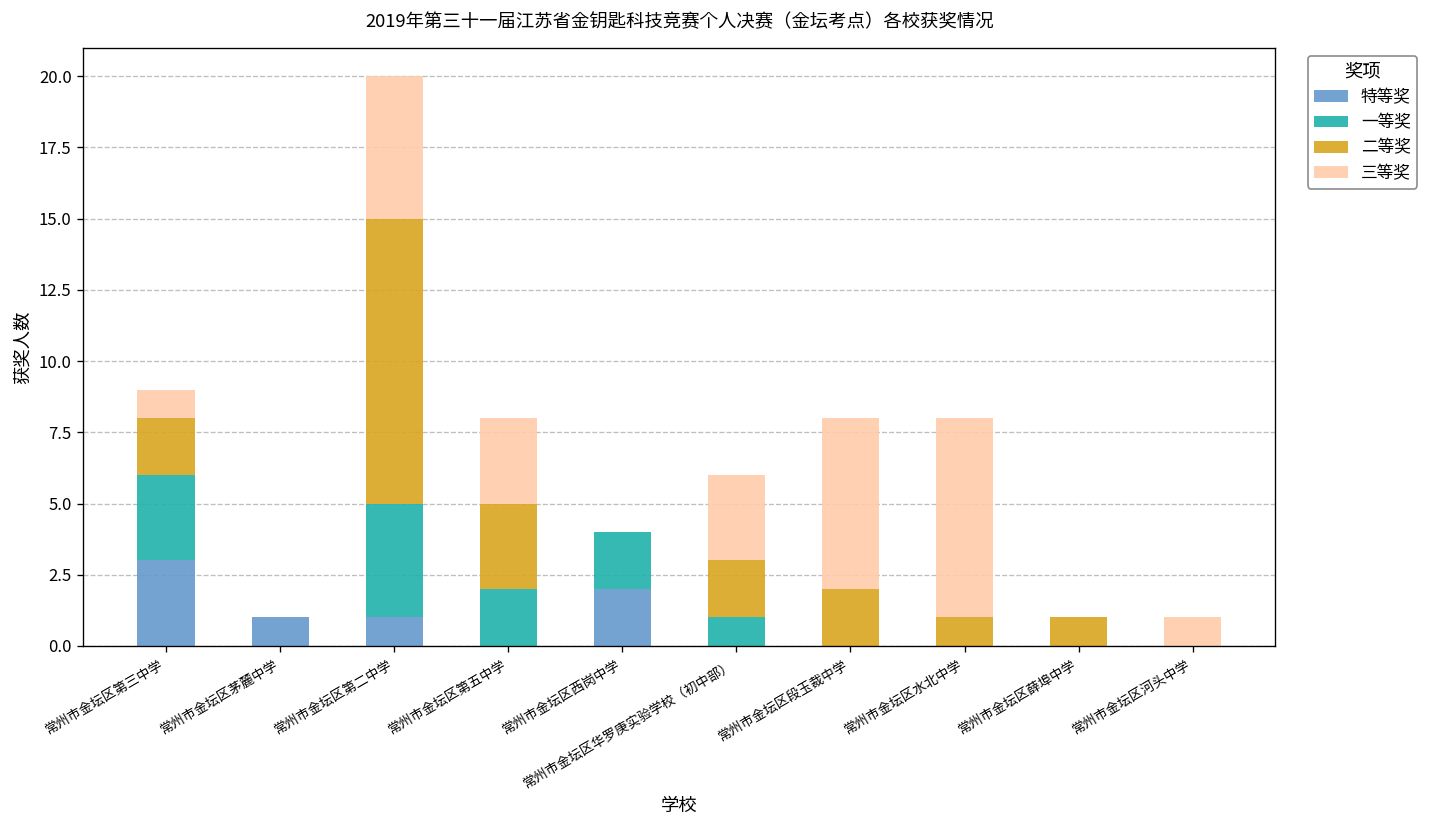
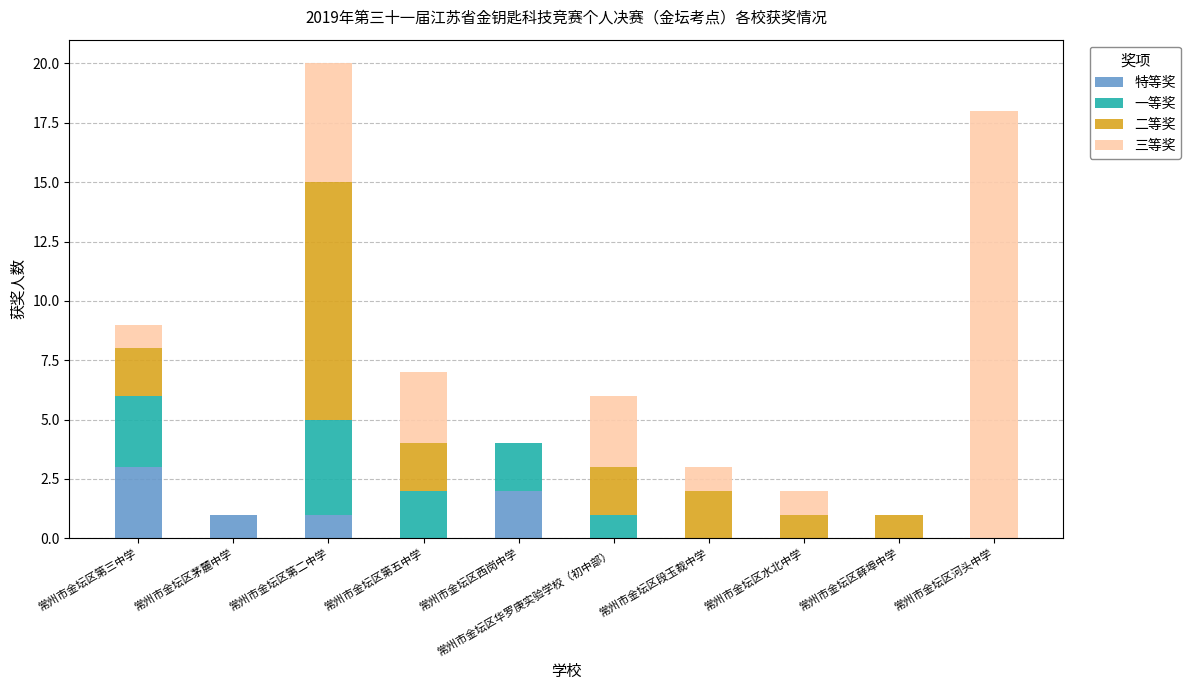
  {
    "特等奖": {
      "常州市金坛区第三中学": 3,
      "常州市金坛区茅麓中学": 1,
      "常州市金坛区第二中学": 1,
      "常州市金坛区第五中学": 0,
      "常州市金坛区西岗中学": 2,
      "常州市金坛区华罗庚实验学校（初中部）": 0,
      "常州市金坛区段玉裁中学": 0,
      "常州市金坛区水北中学": 0,
      "常州市金坛区薛埠中学": 0,
      "常州市金坛区河头中学": 0
    },
    "一等奖": {
      "常州市金坛区第三中学": 3,
      "常州市金坛区茅麓中学": 0,
      "常州市金坛区第二中学": 4,
      "常州市金坛区第五中学": 2,
      "常州市金坛区西岗中学": 2,
      "常州市金坛区华罗庚实验学校（初中部）": 1,
      "常州市金坛区段玉裁中学": 0,
      "常州市金坛区水北中学": 0,
      "常州市金坛区薛埠中学": 0,
      "常州市金坛区河头中学": 0
    },
    "二等奖": {
      "常州市金坛区第三中学": 2,
      "常州市金坛区茅麓中学": 0,
      "常州市金坛区第二中学": 10,
-     "常州市金坛区第五中学": 3,
+     "常州市金坛区第五中学": 2,
      "常州市金坛区西岗中学": 0,
      "常州市金坛区华罗庚实验学校（初中部）": 2,
      "常州市金坛区段玉裁中学": 2,
      "常州市金坛区水北中学": 1,
      "常州市金坛区薛埠中学": 1,
      "常州市金坛区河头中学": 0
    },
    "三等奖": {
      "常州市金坛区第三中学": 1,
      "常州市金坛区茅麓中学": 0,
      "常州市金坛区第二中学": 5,
      "常州市金坛区第五中学": 3,
      "常州市金坛区西岗中学": 0,
      "常州市金坛区华罗庚实验学校（初中部）": 3,
-     "常州市金坛区段玉裁中学": 6,
-     "常州市金坛区水北中学": 7,
+     "常州市金坛区段玉裁中学": 1,
+     "常州市金坛区水北中学": 1,
      "常州市金坛区薛埠中学": 0,
-     "常州市金坛区河头中学": 1
+     "常州市金坛区河头中学": 18
    }
  }
